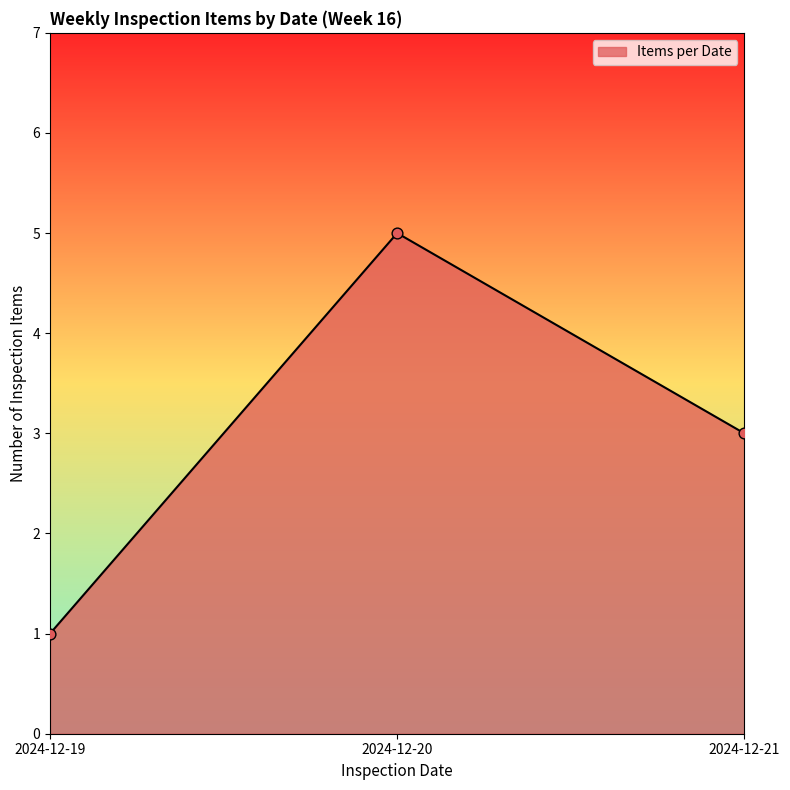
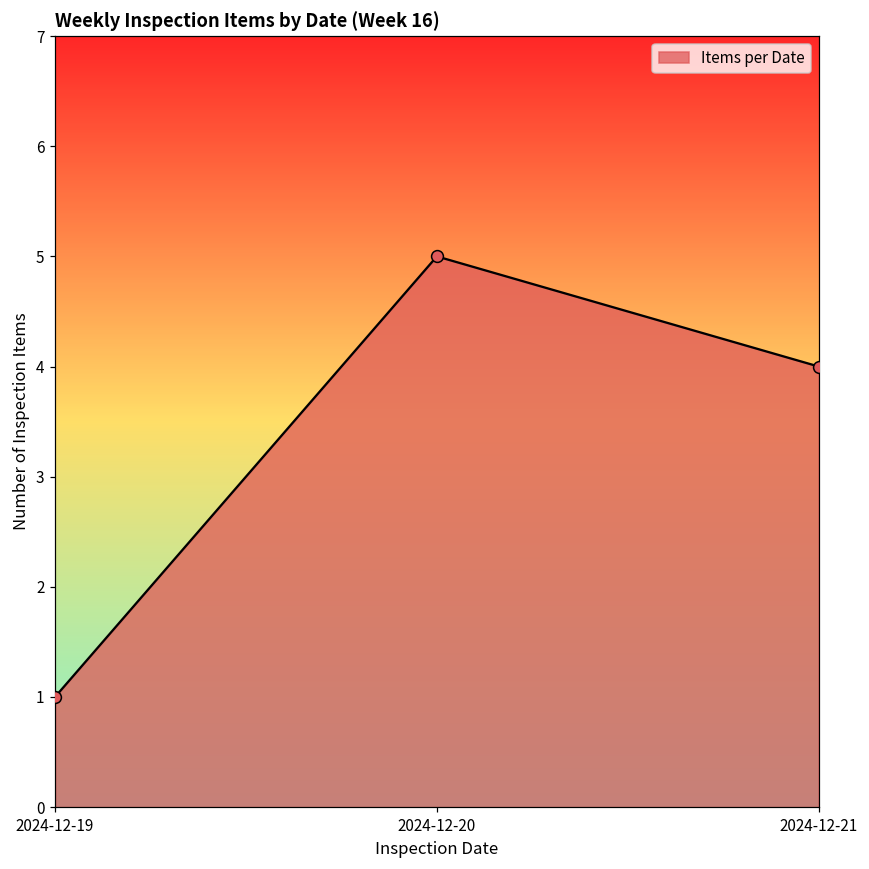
  {
    "2024-12-19": 1,
    "2024-12-20": 5,
-   "2024-12-21": 3
+   "2024-12-21": 4
  }
